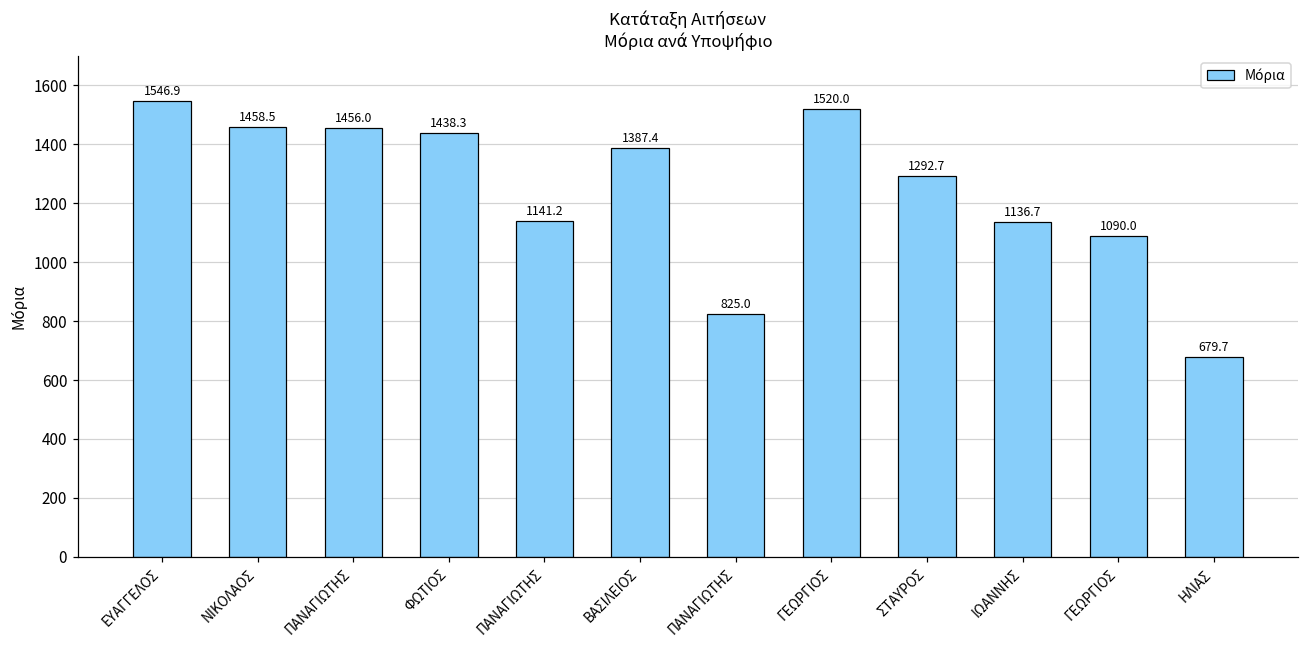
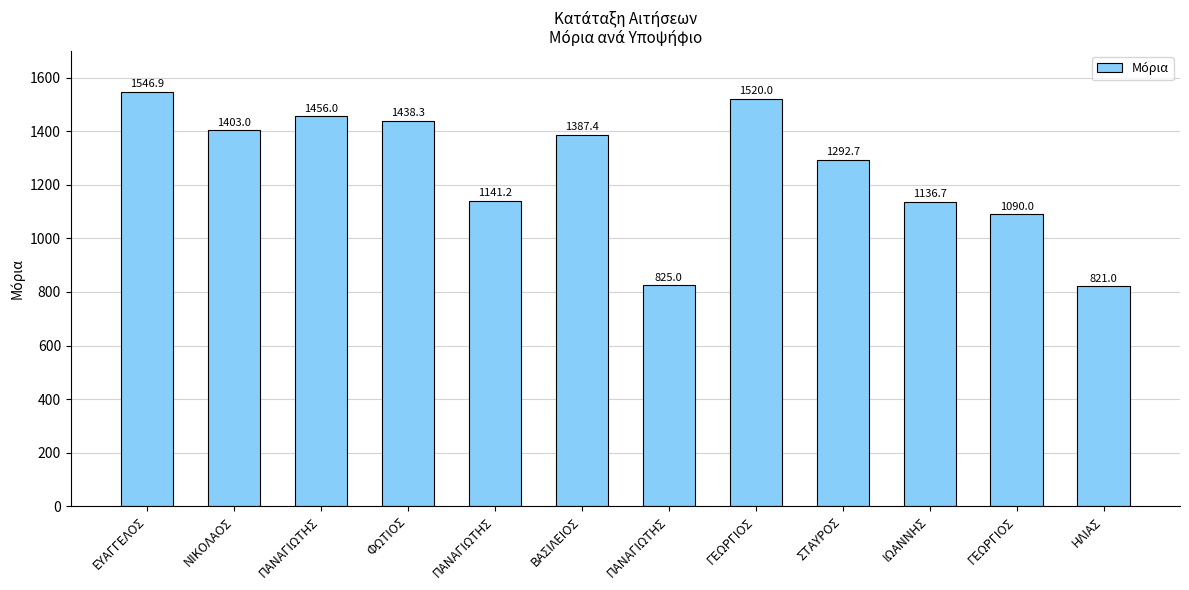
  {
    "ΕΥΑΓΓΕΛΟΣ": 1546.9,
-   "ΝΙΚΟΛΑΟΣ": 1458.5,
+   "ΝΙΚΟΛΑΟΣ": 1403.0,
    "ΦΩΤΙΟΣ": 1438.3,
    "ΒΑΣΙΛΕΙΟΣ": 1387.4,
    "ΣΤΑΥΡΟΣ": 1292.7,
    "ΙΩΑΝΝΗΣ": 1136.7,
-   "ΗΛΙΑΣ": 679.7
+   "ΗΛΙΑΣ": 821.0
  }
